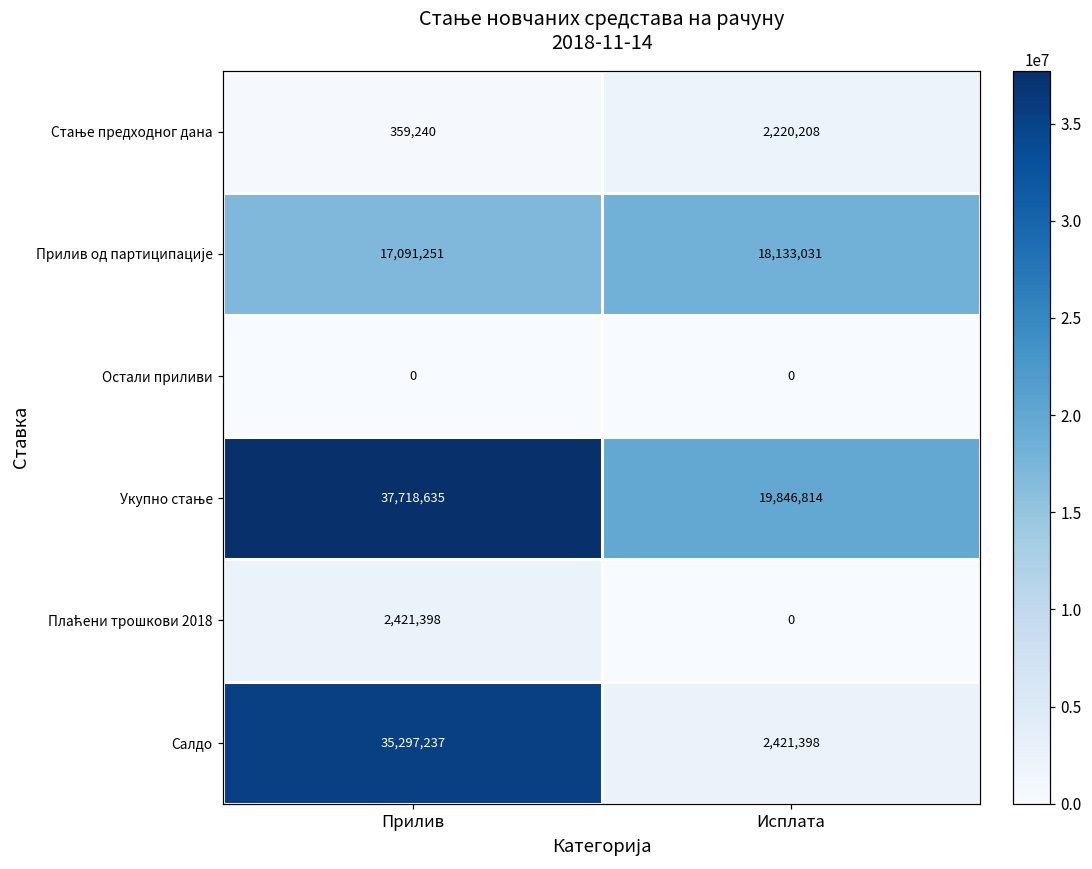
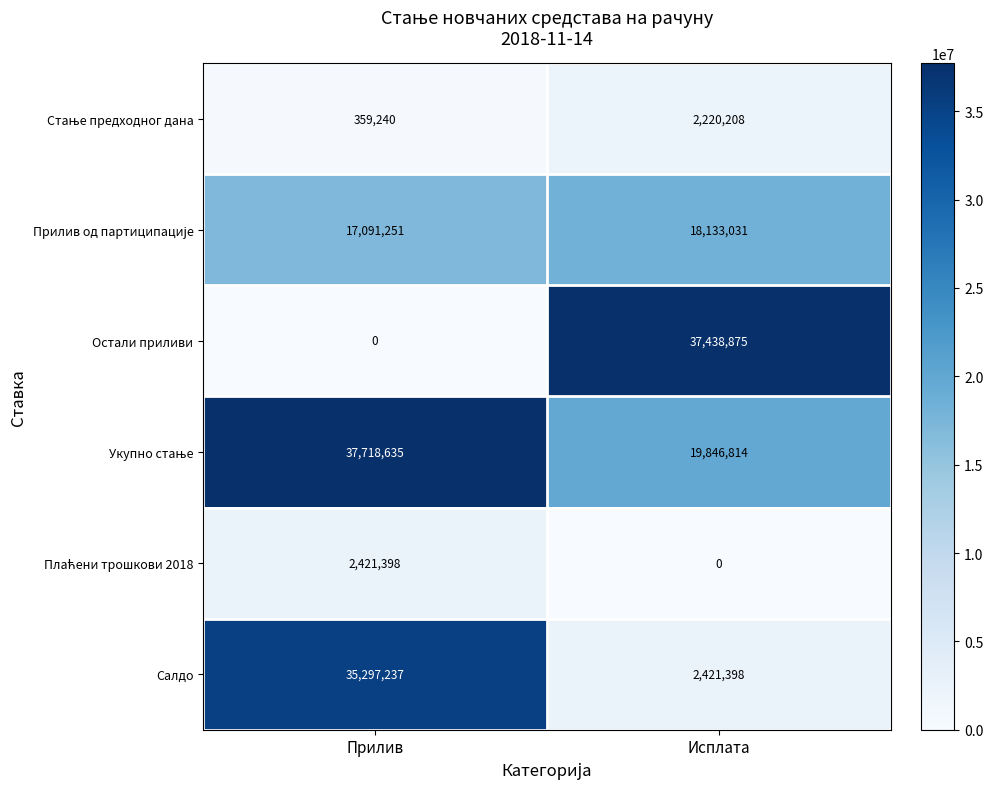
  {
    "Стање предходног дана": {
      "Прилив": "359,240",
      "Исплата": "2,220,208"
    },
    "Прилив од партиципације": {
      "Прилив": "17,091,251",
      "Исплата": "18,133,031"
    },
    "Остали приливи": {
      "Прилив": "0",
-     "Исплата": "0"
+     "Исплата": "37,438,875"
    },
    "Укупно стање": {
      "Прилив": "37,718,635",
      "Исплата": "19,846,814"
    },
    "Плаћени трошкови 2018": {
      "Прилив": "2,421,398",
      "Исплата": "0"
    },
    "Салдо": {
      "Прилив": "35,297,237",
      "Исплата": "2,421,398"
    }
  }
